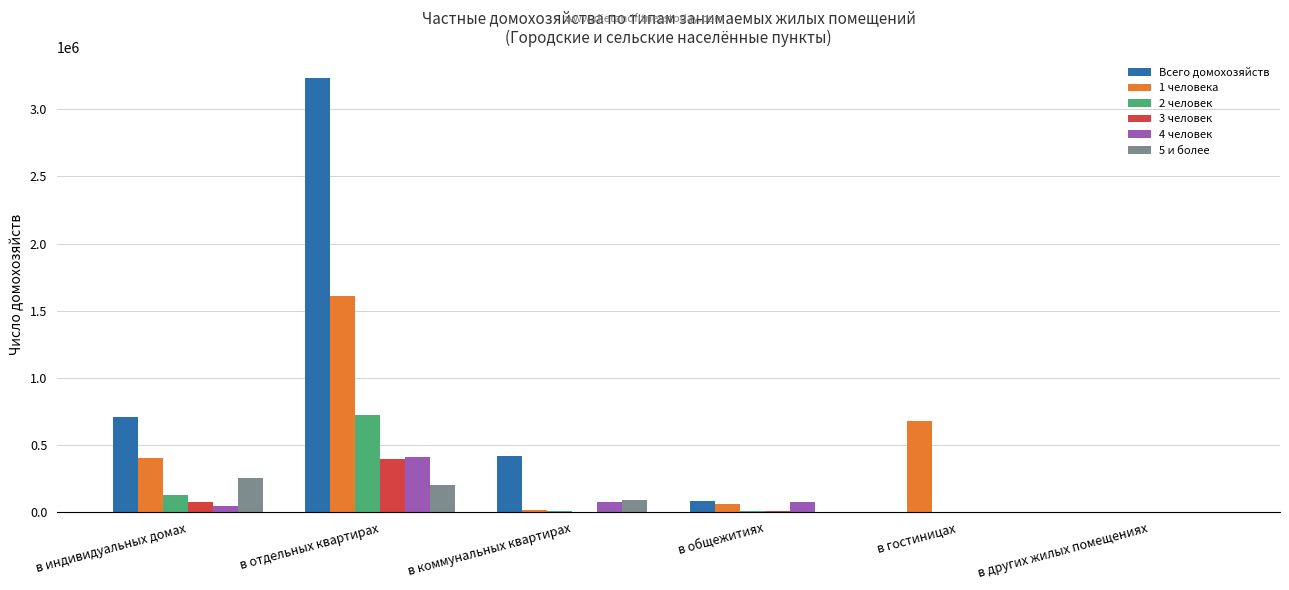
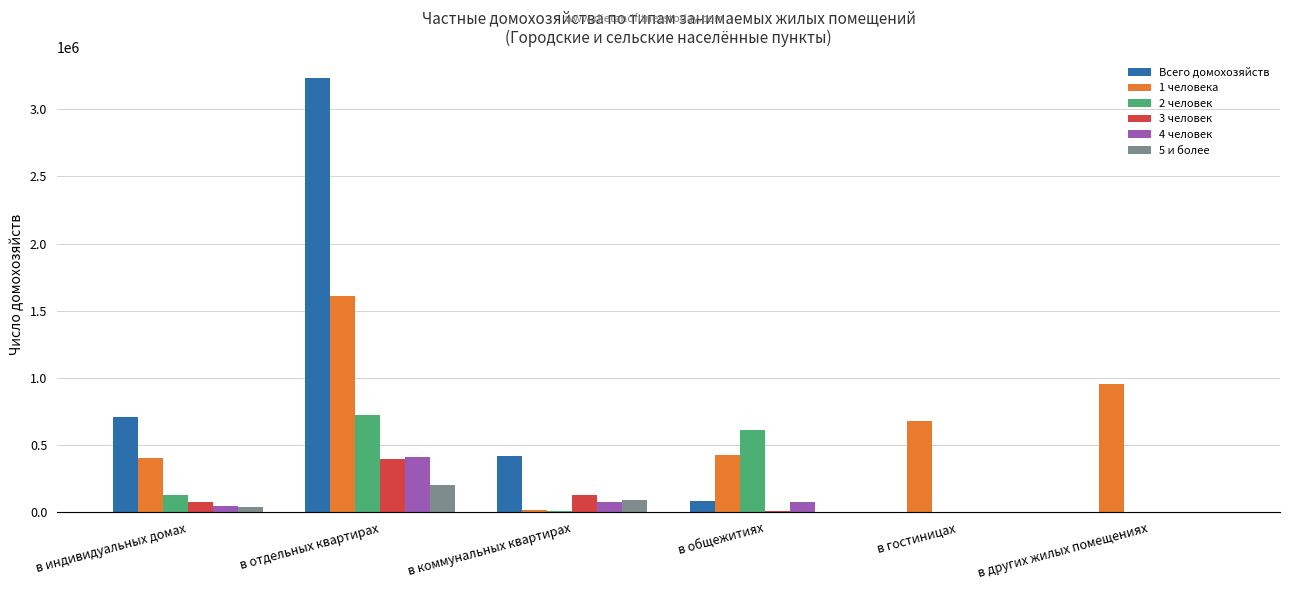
  {
    "Всего домохозяйств": {
      "в индивидуальных домах": 710000,
      "в отдельных квартирах": 3230000,
      "в коммунальных квартирах": 420000,
      "в общежитиях": 90000
    },
    "1 человека": {
      "в индивидуальных домах": 410000,
      "в отдельных квартирах": 1610000,
-     "в общежитиях": 60000,
+     "в общежитиях": 420000,
      "в гостиницах": 680000,
-     "в других жилых помещениях": 0
+     "в других жилых помещениях": 950000
    },
    "2 человек": {
      "в индивидуальных домах": 130000,
      "в отдельных квартирах": 730000,
-     "в общежитиях": 10000
+     "в общежитиях": 620000
    },
    "3 человек": {
      "в индивидуальных домах": 80000,
      "в отдельных квартирах": 390000,
-     "в коммунальных квартирах": 10000
+     "в коммунальных квартирах": 130000
    },
    "4 человек": {
      "в индивидуальных домах": 50000,
      "в отдельных квартирах": 420000,
      "в коммунальных квартирах": 80000,
      "в общежитиях": 80000
    },
    "5 и более": {
-     "в индивидуальных домах": 260000,
+     "в индивидуальных домах": 40000,
      "в отдельных квартирах": 200000,
      "в коммунальных квартирах": 90000
    }
  }
